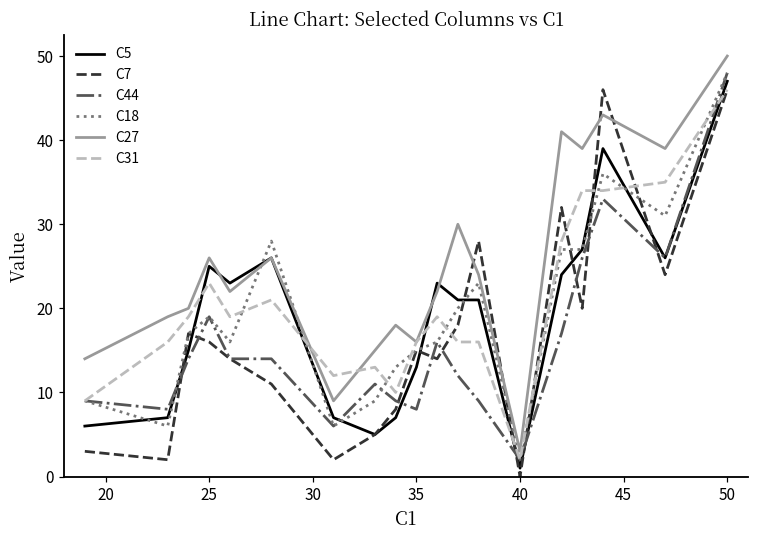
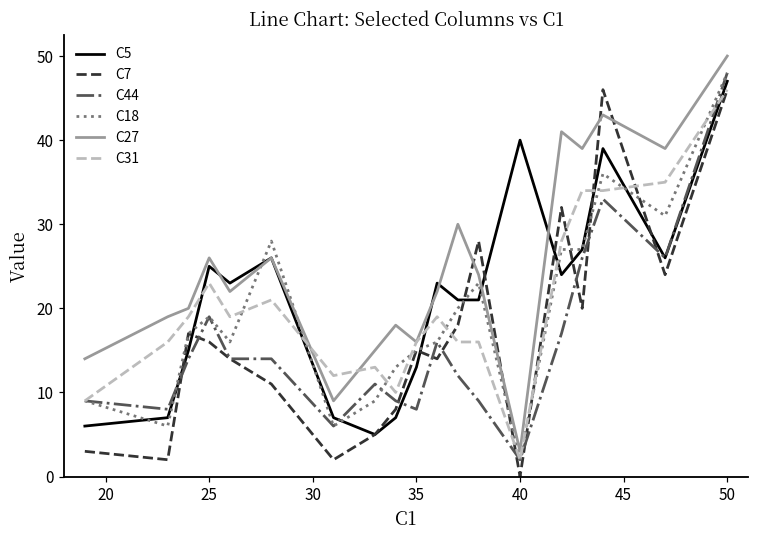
  {
    "C5": {
      "25": 25,
      "35": 13,
-     "40": 1,
+     "40": 40,
      "50": 47
    }
  }
